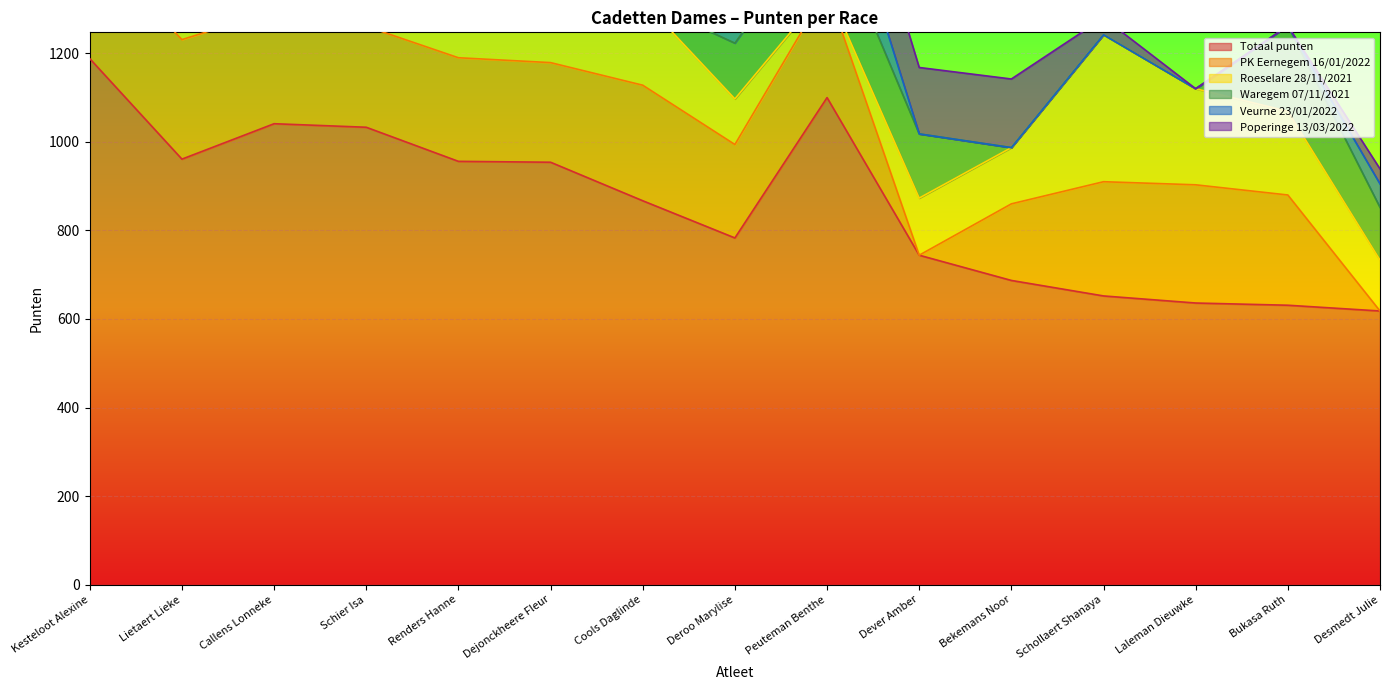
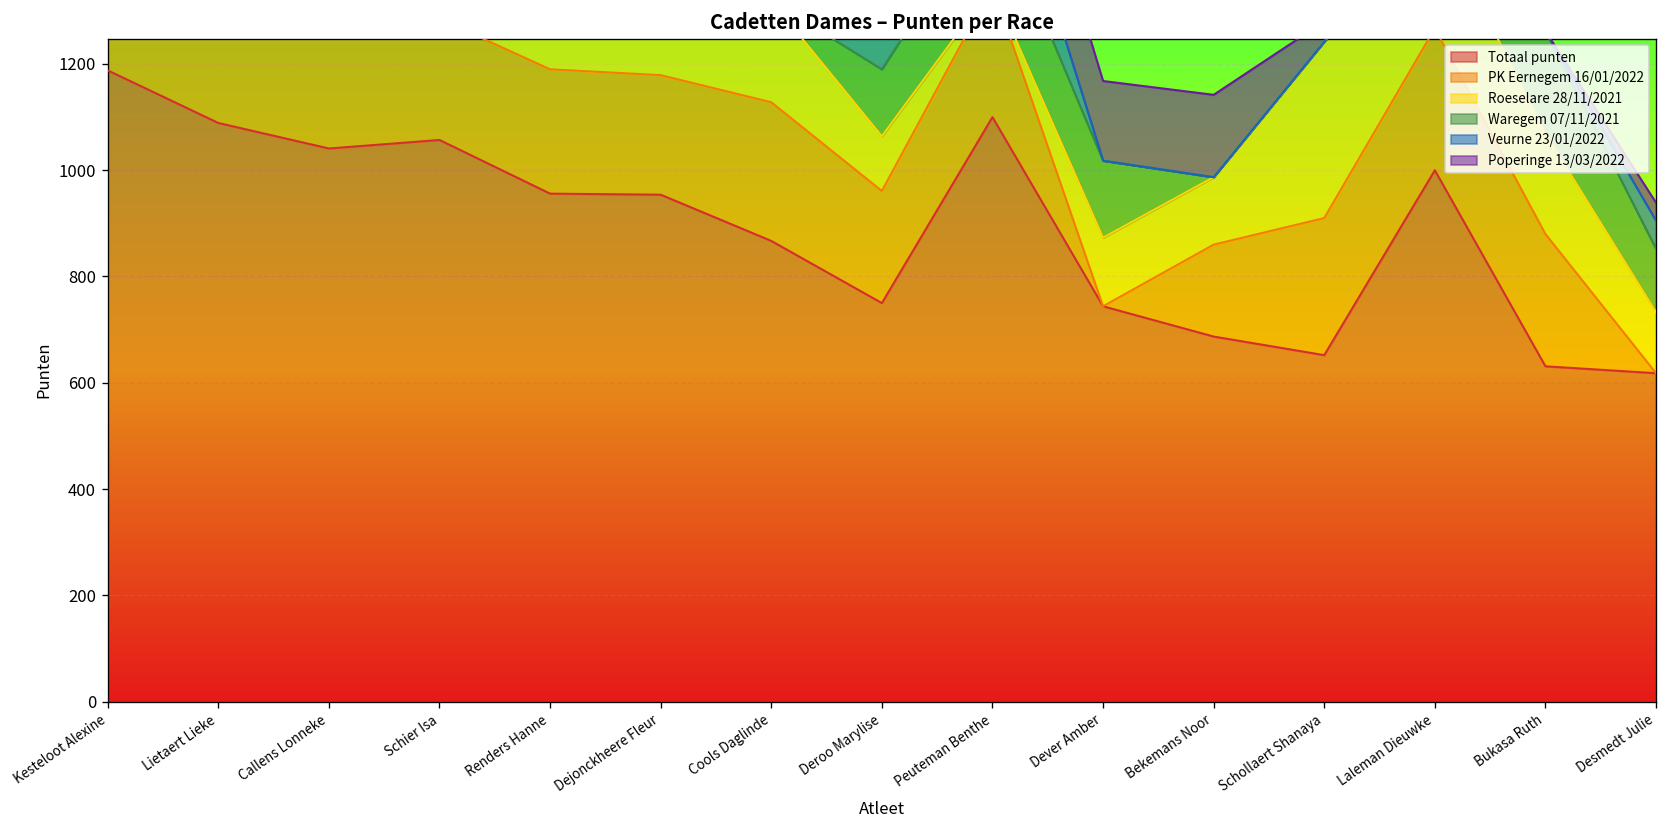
  {
    "Totaal punten": {
      "Kesteloot Alexine": 1190,
-     "Lietaert Lieke": 960,
+     "Lietaert Lieke": 1090,
      "Callens Lonneke": 1040,
-     "Schier Isa": 1030,
+     "Schier Isa": 1060,
      "Renders Hanne": 960,
      "Dejonckheere Fleur": 950,
      "Cools Daglinde": 870,
-     "Deroo Marylise": 780,
+     "Deroo Marylise": 750,
      "Peuteman Benthe": 1100,
      "Bekemans Noor": 690,
      "Schollaert Shanaya": 650,
-     "Laleman Dieuwke": 640,
+     "Laleman Dieuwke": 1000,
      "Bukasa Ruth": 630
    },
    "PK Eernegem 16/01/2022": {
      "Renders Hanne": 230,
      "Dejonckheere Fleur": 230,
      "Cools Daglinde": 260,
      "Deroo Marylise": 210,
      "Bekemans Noor": 170,
      "Schollaert Shanaya": 260,
      "Bukasa Ruth": 250
    },
    "Roeselare 28/11/2021": {
      "Deroo Marylise": 100,
      "Dever Amber": 130,
      "Desmedt Julie": 120
    },
    "Waregem 07/11/2021": {
      "Deroo Marylise": 130,
      "Desmedt Julie": 120
    },
    "Veurne 23/01/2022": {
      "Desmedt Julie": 50
    },
    "Poperinge 13/03/2022": {
      "Dever Amber": 150,
      "Bekemans Noor": 160,
      "Desmedt Julie": 30
    }
  }
